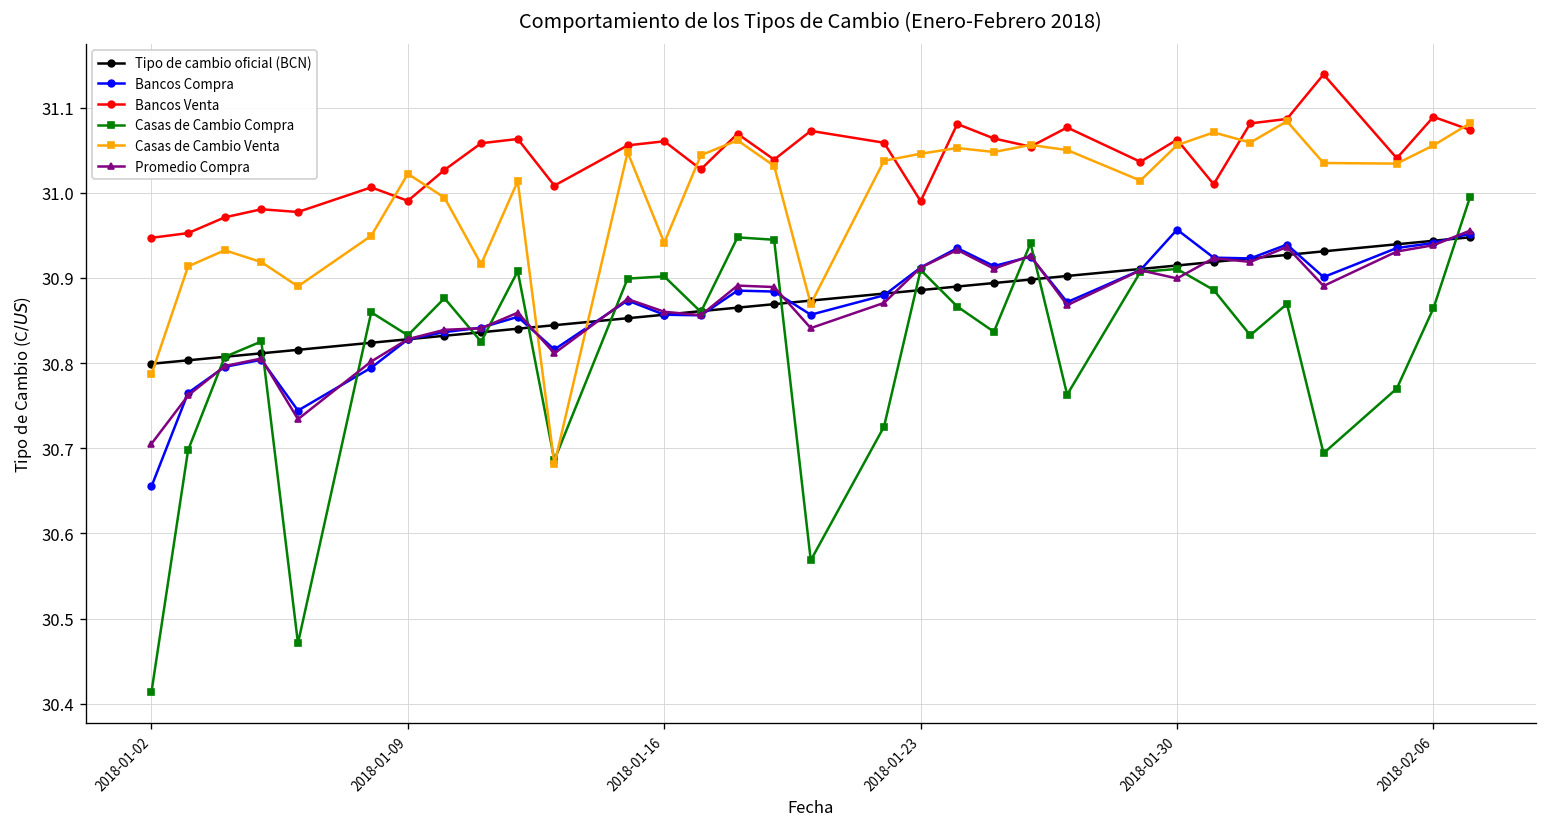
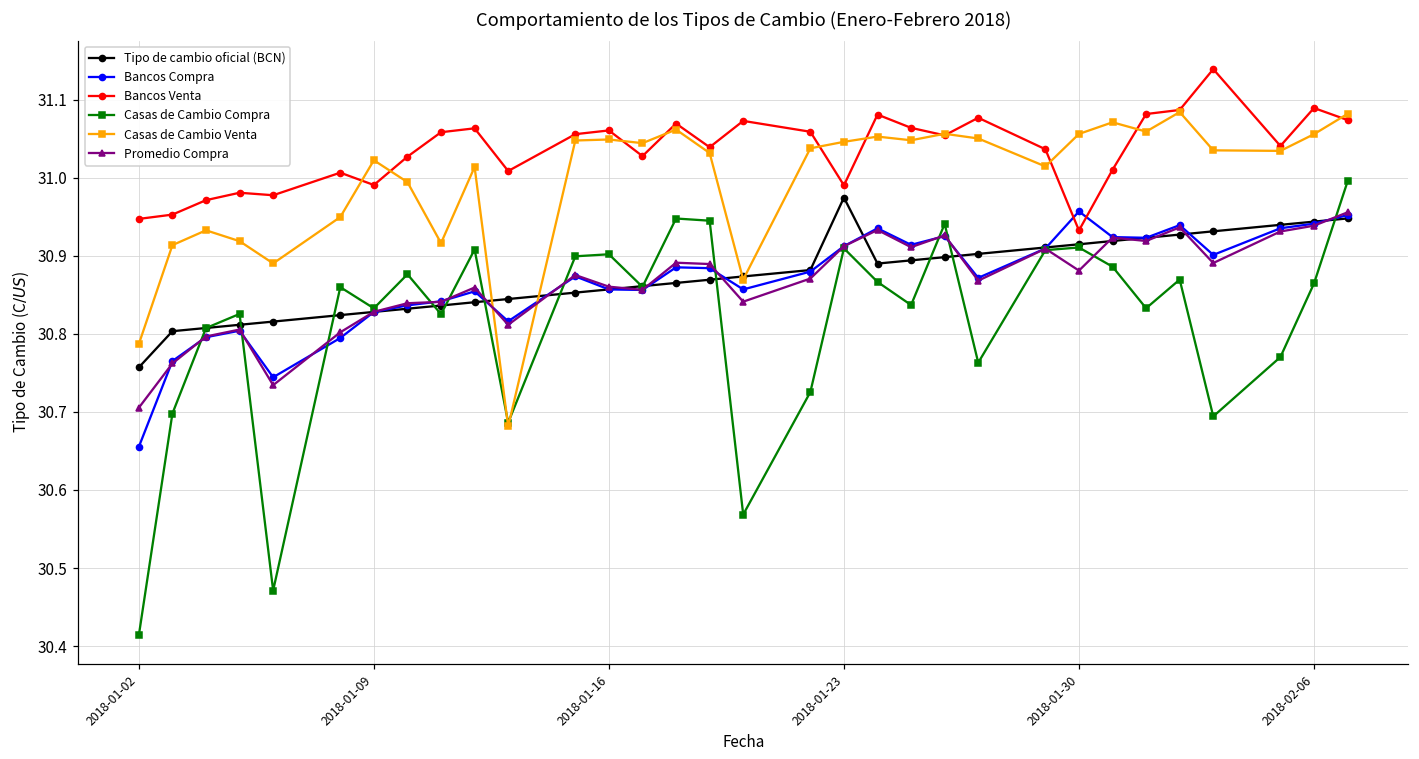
  {
    "Tipo de cambio oficial (BCN)": {
-     "2018-01-02": 30.80,
-     "2018-01-23": 30.89,
+     "2018-01-02": 30.76,
+     "2018-01-23": 30.97,
      "2018-01-30": 30.91
    },
    "Bancos Compra": {
      "2018-01-02": 30.66,
      "2018-01-30": 30.96
    },
    "Bancos Venta": {
      "2018-01-02": 30.95,
      "2018-01-09": 30.99,
      "2018-01-16": 31.06,
      "2018-01-23": 30.99,
-     "2018-01-30": 31.06,
+     "2018-01-30": 30.93,
      "2018-02-06": 31.09
    },
    "Casas de Cambio Compra": {
      "2018-01-02": 30.41,
      "2018-01-09": 30.83,
      "2018-01-16": 30.90,
      "2018-01-30": 30.91,
      "2018-02-06": 30.86
    },
    "Casas de Cambio Venta": {
      "2018-01-02": 30.79,
      "2018-01-09": 31.02,
-     "2018-01-16": 30.94,
+     "2018-01-16": 31.05,
      "2018-01-23": 31.05,
      "2018-01-30": 31.06,
      "2018-02-06": 31.06
    },
    "Promedio Compra": {
      "2018-01-02": 30.71,
-     "2018-01-30": 30.90
+     "2018-01-30": 30.88
    }
  }
